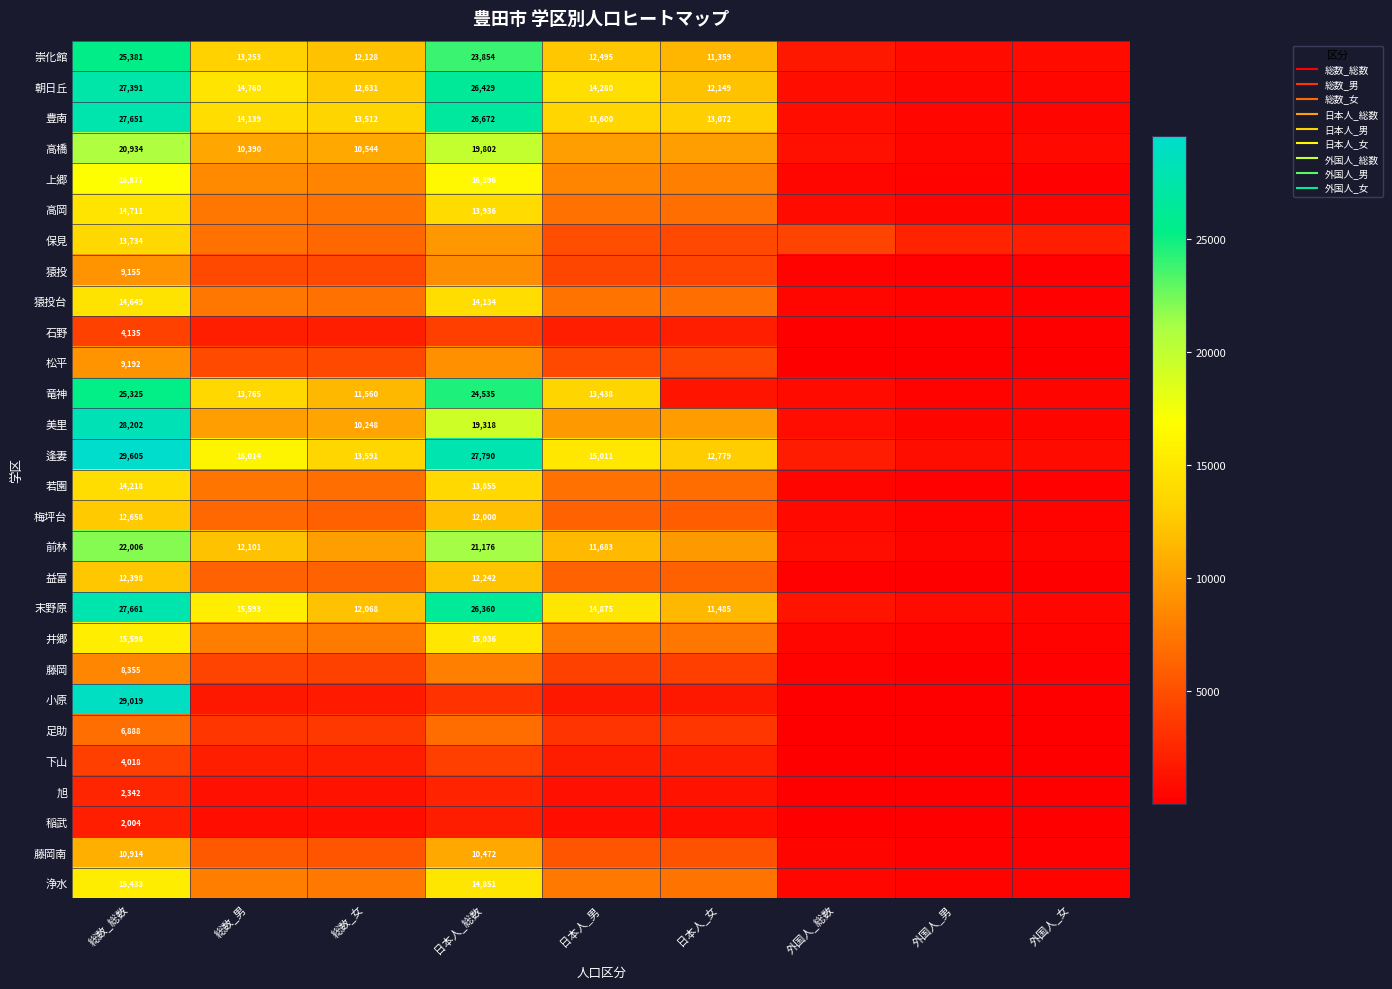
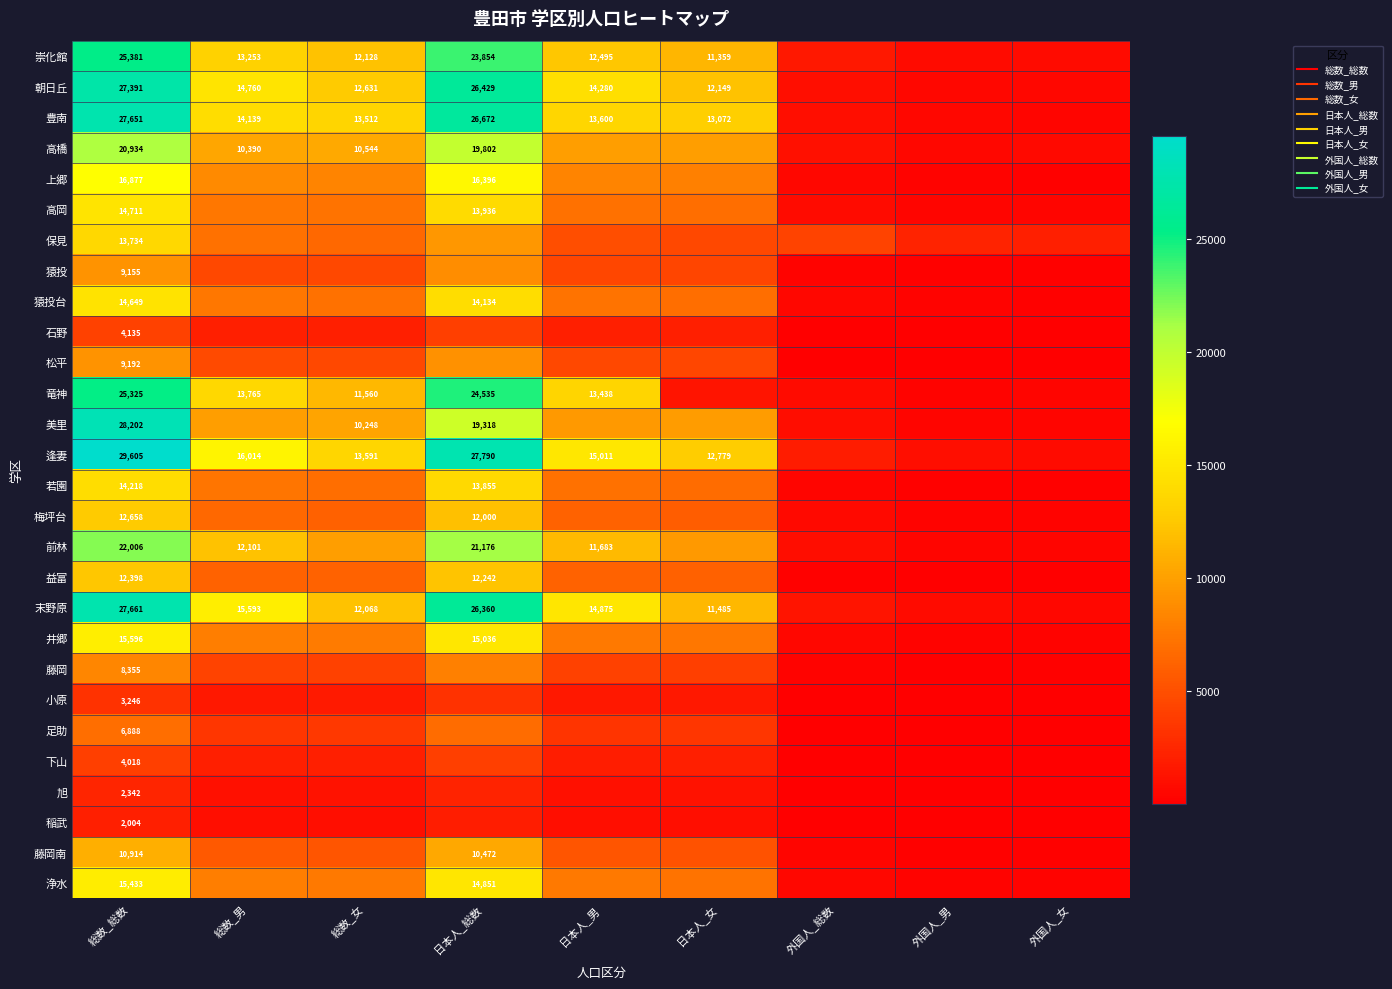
  {
    "崇化館": {
      "総数_総数": "25,381",
      "総数_男": "13,253",
      "総数_女": "12,128",
      "日本人_総数": "23,854",
      "日本人_男": "12,495",
      "日本人_女": "11,359"
    },
    "朝日丘": {
      "総数_総数": "27,391",
      "総数_男": "14,760",
      "総数_女": "12,631",
      "日本人_総数": "26,429",
      "日本人_男": "14,280",
      "日本人_女": "12,149"
    },
    "豊南": {
      "総数_総数": "27,651",
      "総数_男": "14,139",
      "総数_女": "13,512",
      "日本人_総数": "26,672",
      "日本人_男": "13,600",
      "日本人_女": "13,072"
    },
    "高橋": {
      "総数_総数": "20,934",
      "総数_男": "10,390",
      "総数_女": "10,544",
      "日本人_総数": "19,802"
    },
    "上郷": {
      "総数_総数": "16,877",
      "日本人_総数": "16,396"
    },
    "高岡": {
      "総数_総数": "14,711",
      "日本人_総数": "13,936"
    },
    "保見": {
      "総数_総数": "13,734"
    },
    "猿投": {
      "総数_総数": "9,155"
    },
    "猿投台": {
      "総数_総数": "14,649",
      "日本人_総数": "14,134"
    },
    "石野": {
      "総数_総数": "4,135"
    },
    "松平": {
      "総数_総数": "9,192"
    },
    "竜神": {
      "総数_総数": "25,325",
      "総数_男": "13,765",
      "総数_女": "11,560",
      "日本人_総数": "24,535",
      "日本人_男": "13,438"
    },
    "美里": {
      "総数_総数": "28,202",
      "総数_女": "10,248",
      "日本人_総数": "19,318"
    },
    "逢妻": {
      "総数_総数": "29,605",
      "総数_男": "16,014",
      "総数_女": "13,591",
      "日本人_総数": "27,790",
      "日本人_男": "15,011",
      "日本人_女": "12,779"
    },
    "若園": {
      "総数_総数": "14,218",
      "日本人_総数": "13,855"
    },
    "梅坪台": {
      "総数_総数": "12,658",
      "日本人_総数": "12,000"
    },
    "前林": {
      "総数_総数": "22,006",
      "総数_男": "12,101",
      "日本人_総数": "21,176",
      "日本人_男": "11,683"
    },
    "益富": {
      "総数_総数": "12,398",
      "日本人_総数": "12,242"
    },
    "末野原": {
      "総数_総数": "27,661",
      "総数_男": "15,593",
      "総数_女": "12,068",
      "日本人_総数": "26,360",
      "日本人_男": "14,875",
      "日本人_女": "11,485"
    },
    "井郷": {
      "総数_総数": "15,596",
      "日本人_総数": "15,036"
    },
    "藤岡": {
      "総数_総数": "8,355"
    },
    "小原": {
-     "総数_総数": "29,019"
+     "総数_総数": "3,246"
    },
    "足助": {
      "総数_総数": "6,888"
    },
    "下山": {
      "総数_総数": "4,018"
    },
    "旭": {
      "総数_総数": "2,342"
    },
    "稲武": {
      "総数_総数": "2,004"
    },
    "藤岡南": {
      "総数_総数": "10,914",
      "日本人_総数": "10,472"
    },
    "浄水": {
      "総数_総数": "15,433",
      "日本人_総数": "14,851"
    }
  }
